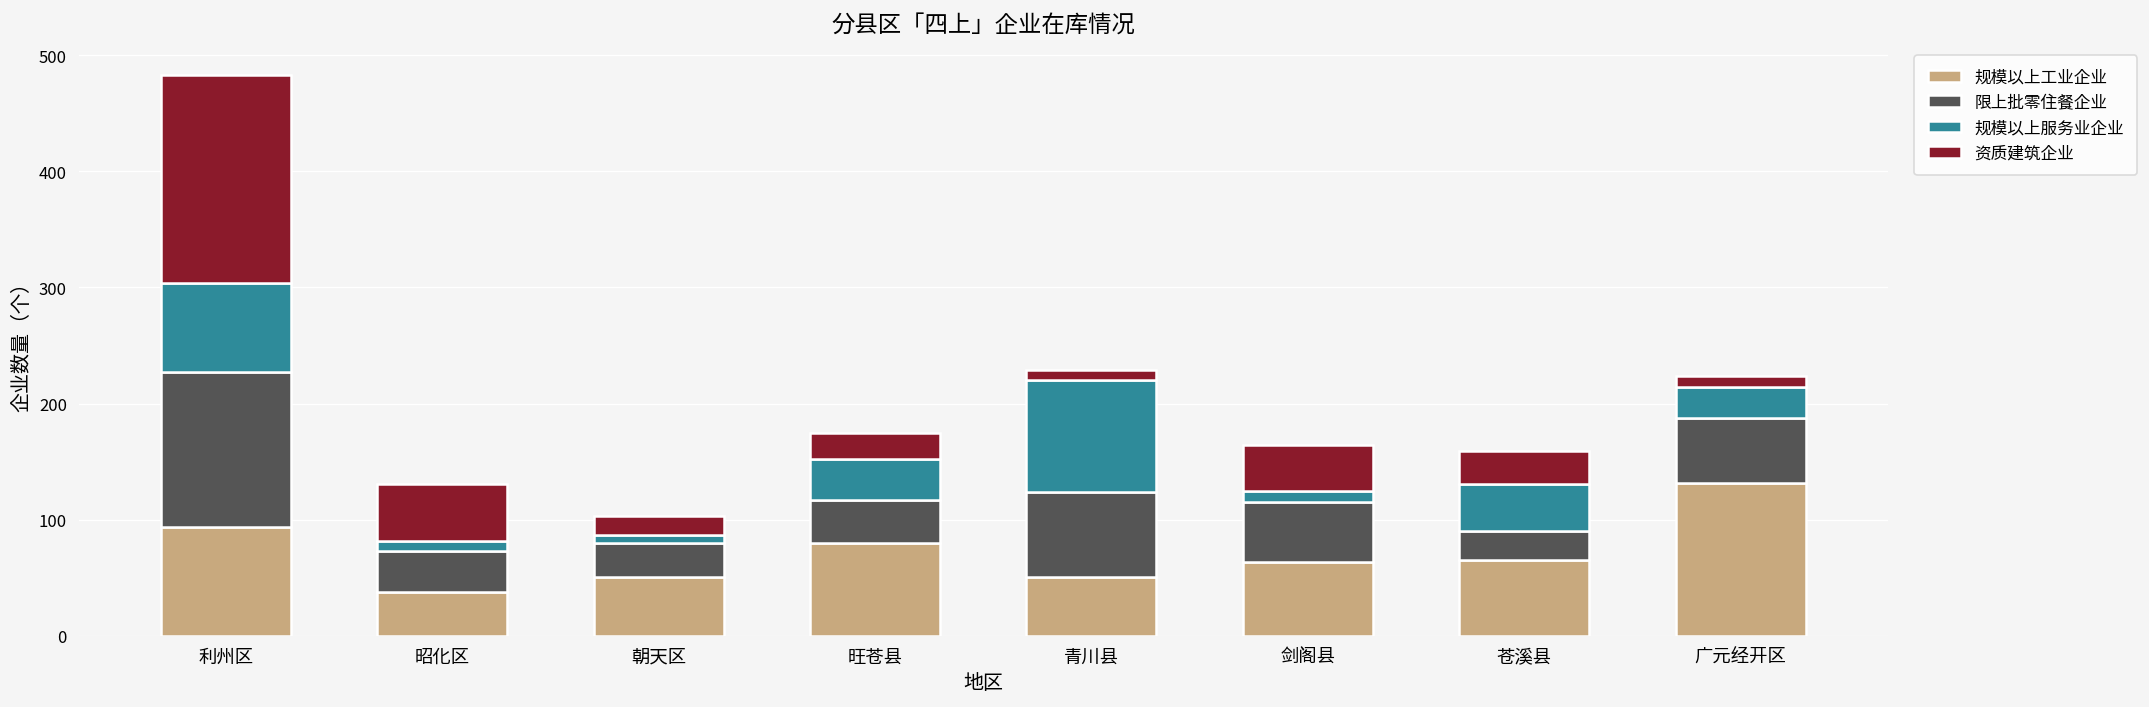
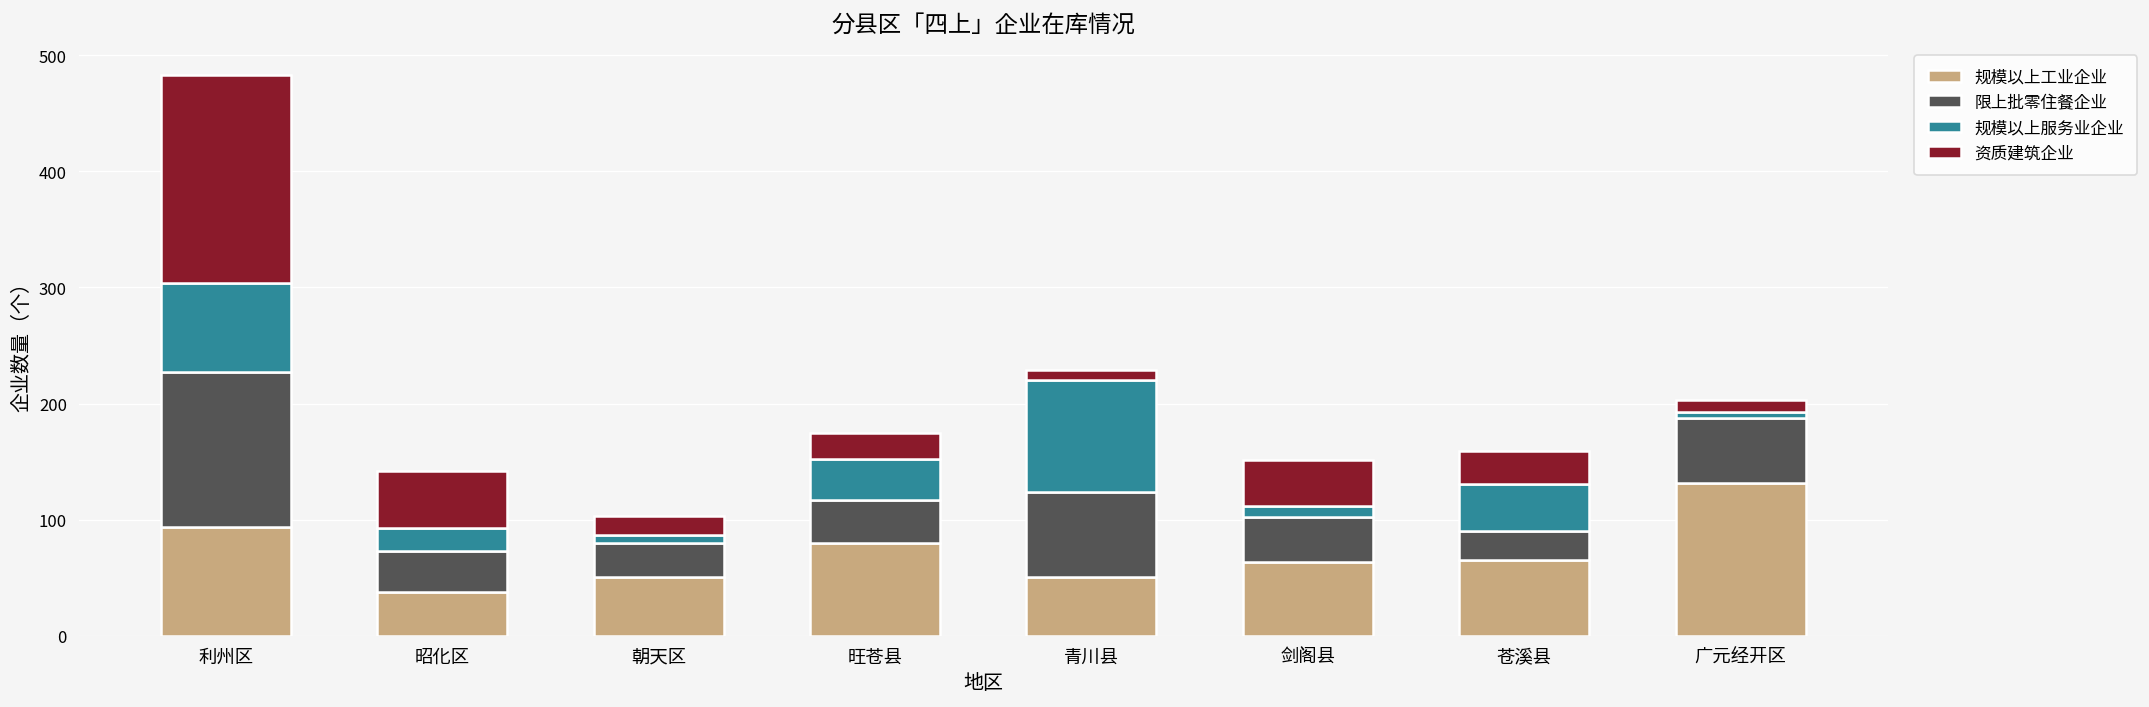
  {
    "规模以上工业企业": {
      "利州区": 90,
      "昭化区": 40,
      "朝天区": 50,
      "旺苍县": 80,
      "青川县": 50,
      "剑阁县": 60,
      "苍溪县": 70,
      "广元经开区": 130
    },
    "限上批零住餐企业": {
      "利州区": 130,
      "昭化区": 40,
      "朝天区": 30,
      "旺苍县": 40,
      "青川县": 70,
-     "剑阁县": 50,
+     "剑阁县": 40,
      "苍溪县": 30,
      "广元经开区": 60
    },
    "规模以上服务业企业": {
      "利州区": 80,
-     "昭化区": 10,
+     "昭化区": 20,
      "朝天区": 10,
      "旺苍县": 40,
      "青川县": 100,
      "剑阁县": 10,
      "苍溪县": 40,
-     "广元经开区": 30
+     "广元经开区": 10
    },
    "资质建筑企业": {
      "利州区": 180,
      "昭化区": 50,
      "朝天区": 20,
      "旺苍县": 20,
      "青川县": 10,
      "剑阁县": 40,
      "苍溪县": 30,
      "广元经开区": 10
    }
  }
